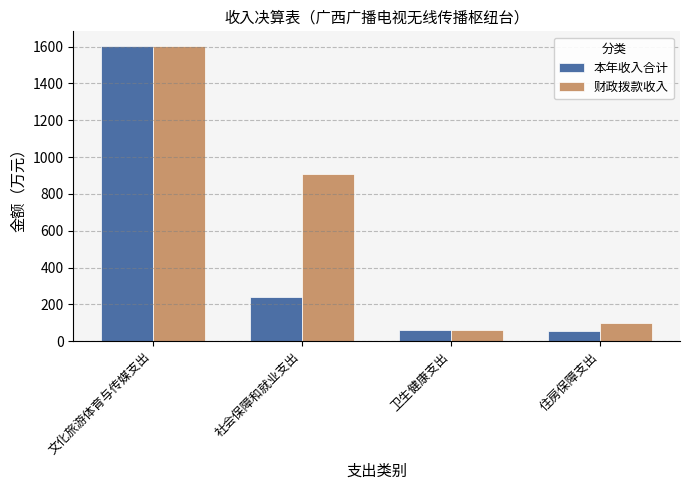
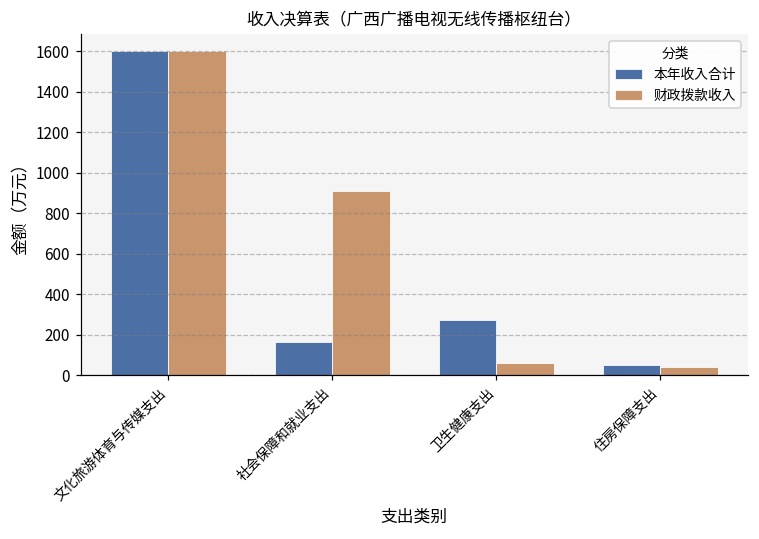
  {
    "本年收入合计": {
      "文化旅游体育与传媒支出": 1600,
-     "社会保障和就业支出": 240,
-     "卫生健康支出": 60,
+     "社会保障和就业支出": 160,
+     "卫生健康支出": 270,
      "住房保障支出": 50
    },
    "财政拨款收入": {
      "文化旅游体育与传媒支出": 1600,
      "社会保障和就业支出": 910,
      "卫生健康支出": 60,
-     "住房保障支出": 100
+     "住房保障支出": 40
    }
  }
